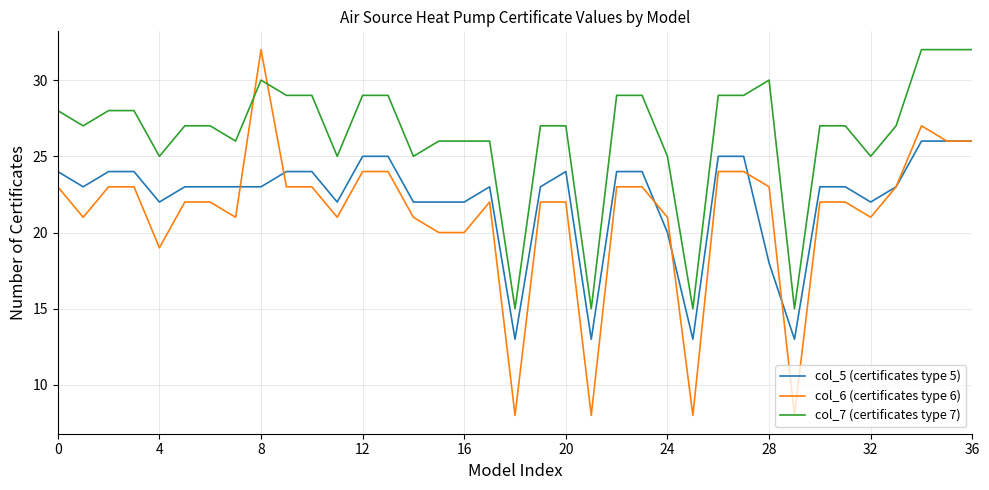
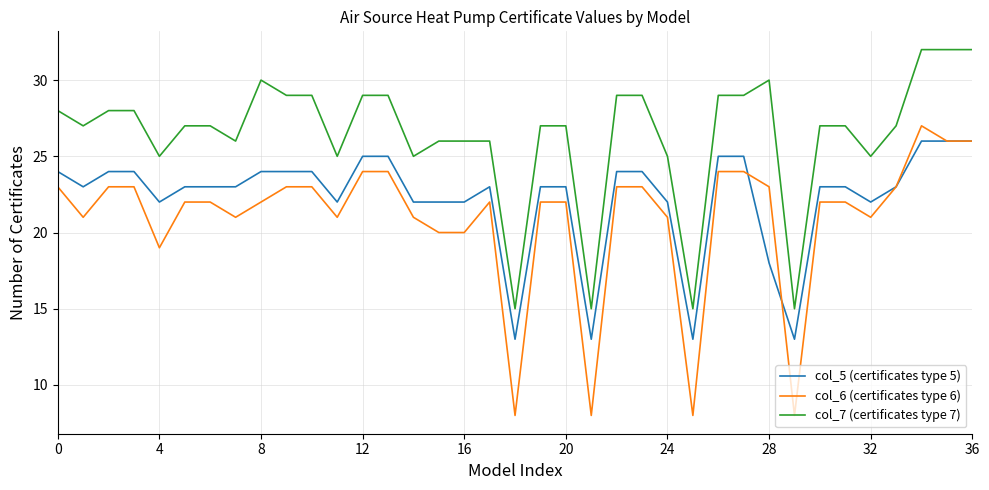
  {
    "col_5 (certificates type 5)": {
      "0": 24,
      "4": 22,
-     "8": 23,
+     "8": 24,
      "12": 25,
      "16": 22,
-     "20": 24,
-     "24": 20,
+     "20": 23,
+     "24": 22,
      "28": 18,
      "32": 22
    },
    "col_6 (certificates type 6)": {
      "0": 23,
      "4": 19,
-     "8": 32,
+     "8": 22,
      "12": 24,
      "16": 20,
      "20": 22,
      "24": 21,
      "28": 23,
      "32": 21
    },
    "col_7 (certificates type 7)": {
      "0": 28,
      "4": 25,
      "8": 30,
      "12": 29,
      "16": 26,
      "20": 27,
      "24": 25,
      "28": 30,
      "32": 25,
      "36": 32
    }
  }
